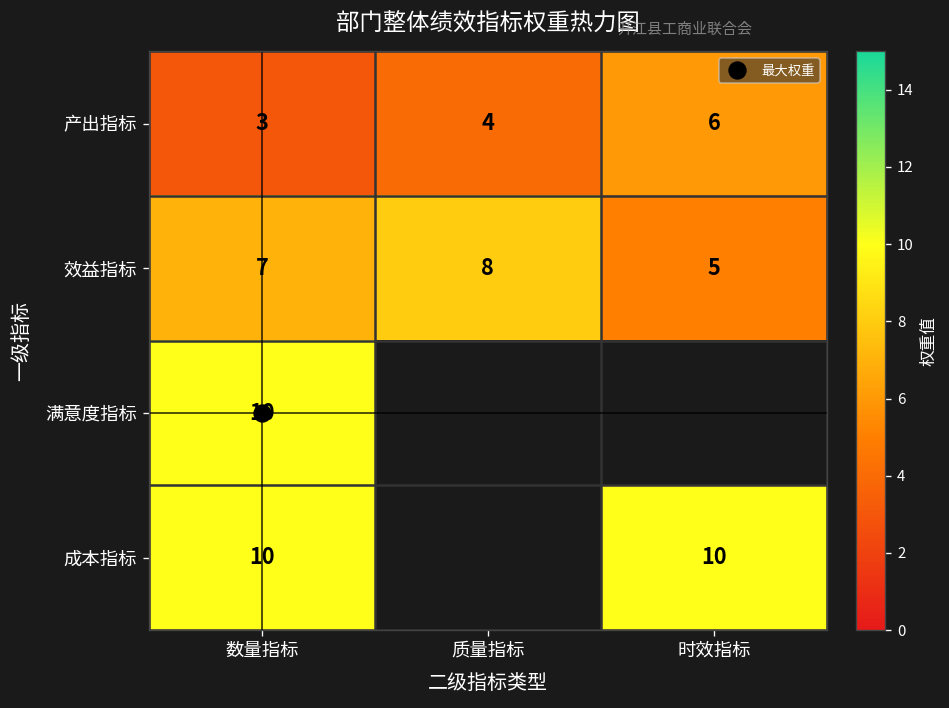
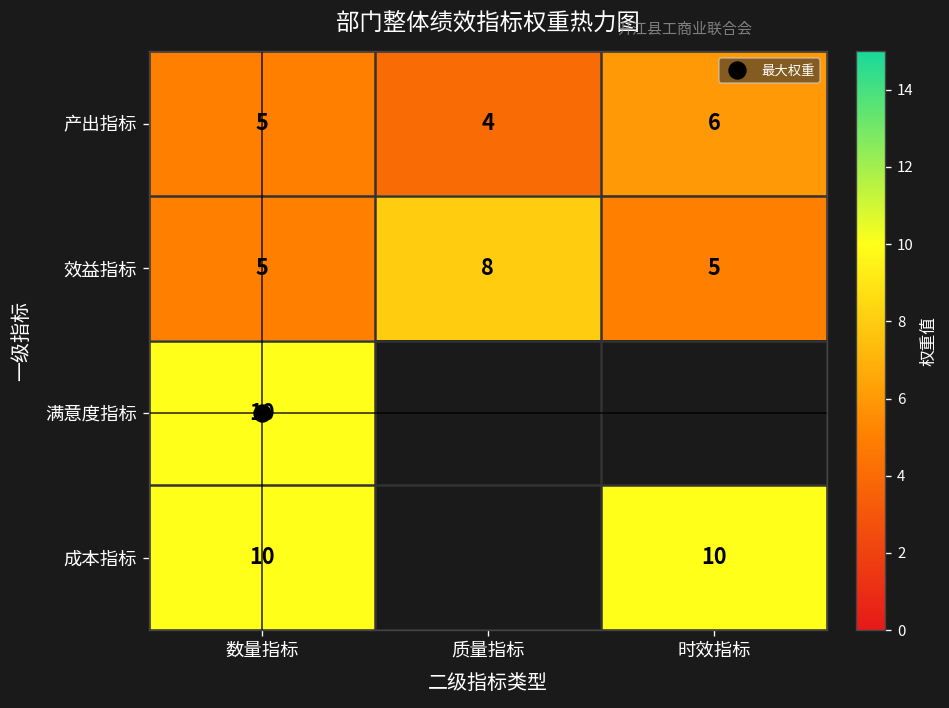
  {
    "产出指标": {
-     "数量指标": 3,
+     "数量指标": 5,
      "质量指标": 4,
      "时效指标": 6
    },
    "效益指标": {
-     "数量指标": 7,
+     "数量指标": 5,
      "质量指标": 8,
      "时效指标": 5
    },
    "成本指标": {
      "数量指标": 10,
      "时效指标": 10
    }
  }
